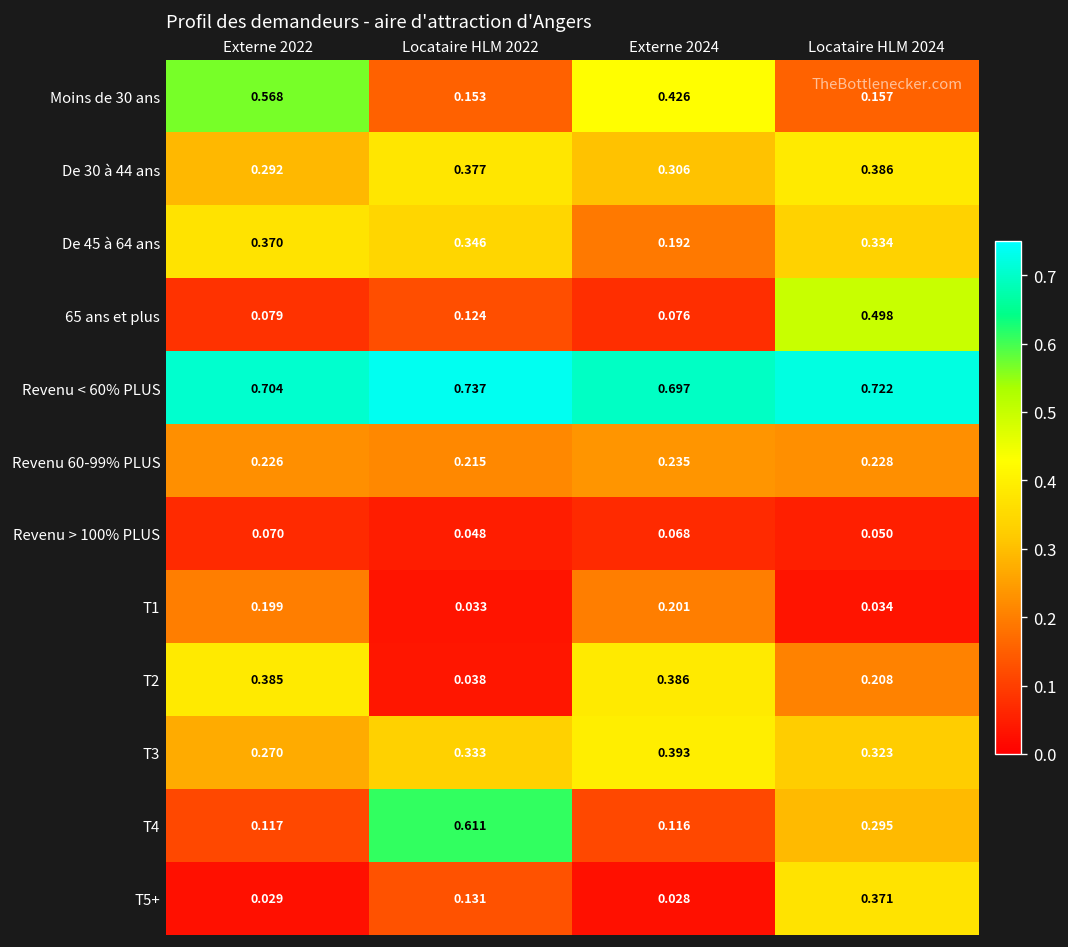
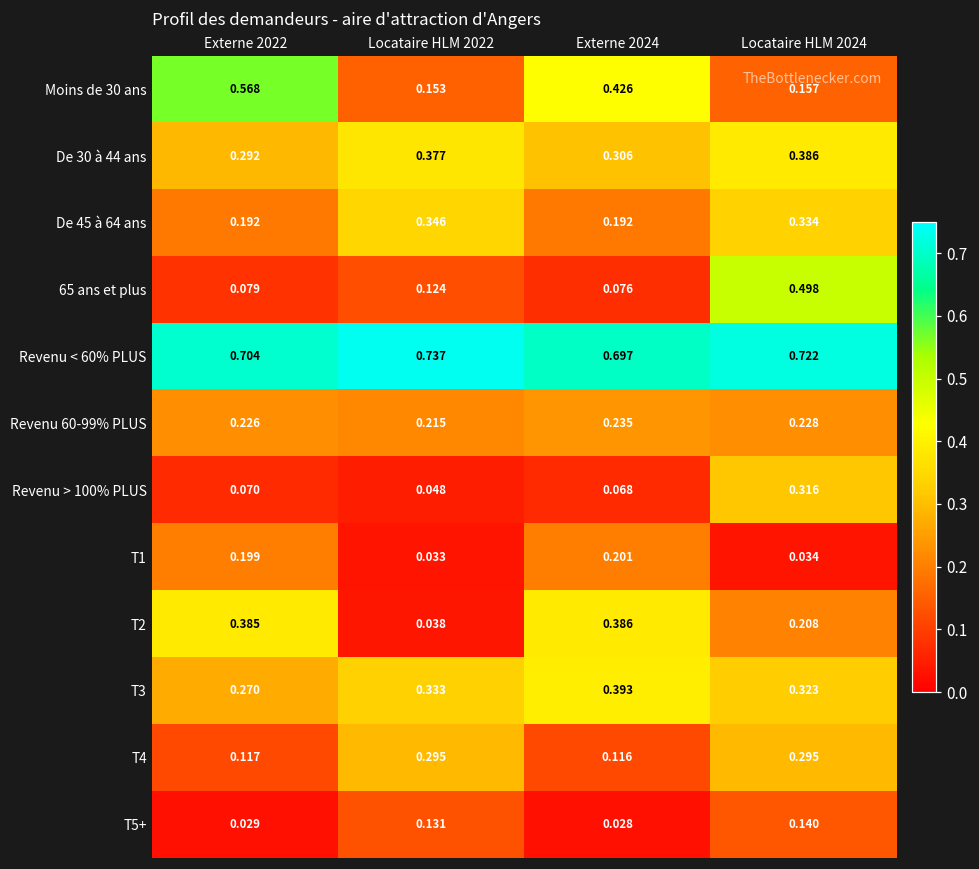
  {
    "Moins de 30 ans": {
      "Externe 2022": 0.568,
      "Locataire HLM 2022": 0.153,
      "Externe 2024": 0.426
    },
    "De 30 à 44 ans": {
      "Externe 2022": 0.292,
      "Locataire HLM 2022": 0.377,
      "Externe 2024": 0.306,
      "Locataire HLM 2024": 0.386
    },
    "De 45 à 64 ans": {
-     "Externe 2022": 0.370,
+     "Externe 2022": 0.192,
      "Locataire HLM 2022": 0.346,
      "Externe 2024": 0.192,
      "Locataire HLM 2024": 0.334
    },
    "65 ans et plus": {
      "Externe 2022": 0.079,
      "Locataire HLM 2022": 0.124,
      "Externe 2024": 0.076,
      "Locataire HLM 2024": 0.498
    },
    "Revenu < 60% PLUS": {
      "Externe 2022": 0.704,
      "Locataire HLM 2022": 0.737,
      "Externe 2024": 0.697,
      "Locataire HLM 2024": 0.722
    },
    "Revenu 60-99% PLUS": {
      "Externe 2022": 0.226,
      "Locataire HLM 2022": 0.215,
      "Externe 2024": 0.235,
      "Locataire HLM 2024": 0.228
    },
    "Revenu > 100% PLUS": {
      "Externe 2022": 0.070,
      "Locataire HLM 2022": 0.048,
      "Externe 2024": 0.068,
-     "Locataire HLM 2024": 0.050
+     "Locataire HLM 2024": 0.316
    },
    "T1": {
      "Externe 2022": 0.199,
      "Locataire HLM 2022": 0.033,
      "Externe 2024": 0.201,
      "Locataire HLM 2024": 0.034
    },
    "T2": {
      "Externe 2022": 0.385,
      "Locataire HLM 2022": 0.038,
      "Externe 2024": 0.386,
      "Locataire HLM 2024": 0.208
    },
    "T3": {
      "Externe 2022": 0.270,
      "Locataire HLM 2022": 0.333,
      "Externe 2024": 0.393,
      "Locataire HLM 2024": 0.323
    },
    "T4": {
      "Externe 2022": 0.117,
-     "Locataire HLM 2022": 0.611,
+     "Locataire HLM 2022": 0.295,
      "Externe 2024": 0.116,
      "Locataire HLM 2024": 0.295
    },
    "T5+": {
      "Externe 2022": 0.029,
      "Locataire HLM 2022": 0.131,
      "Externe 2024": 0.028,
-     "Locataire HLM 2024": 0.371
+     "Locataire HLM 2024": 0.140
    }
  }
